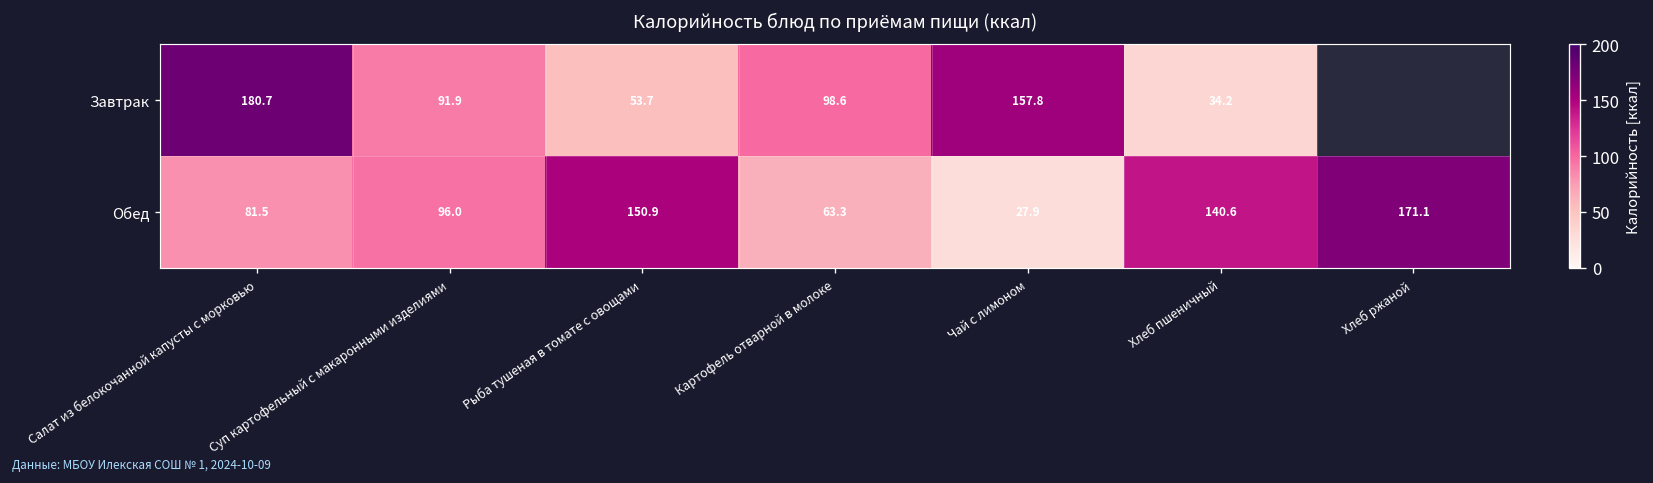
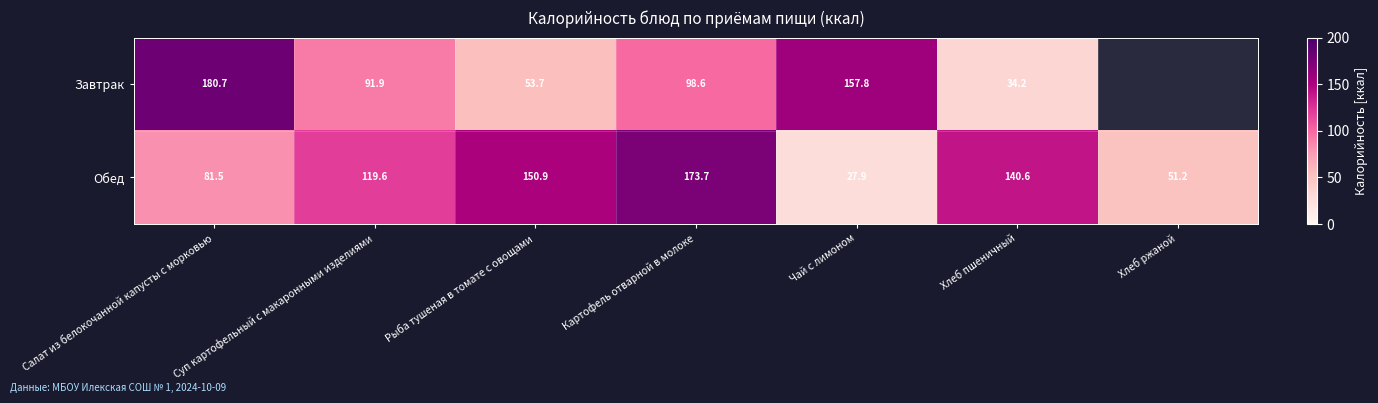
  {
    "Завтрак": {
      "Салат из белокочанной капусты с морковью": 180.7,
      "Суп картофельный с макаронными изделиями": 91.9,
      "Рыба тушеная в томате с овощами": 53.7,
      "Картофель отварной в молоке": 98.6,
      "Чай с лимоном": 157.8
    },
    "Обед": {
      "Салат из белокочанной капусты с морковью": 81.5,
-     "Суп картофельный с макаронными изделиями": 96.0,
+     "Суп картофельный с макаронными изделиями": 119.6,
      "Рыба тушеная в томате с овощами": 150.9,
-     "Картофель отварной в молоке": 63.3,
+     "Картофель отварной в молоке": 173.7,
      "Хлеб пшеничный": 140.6,
-     "Хлеб ржаной": 171.1
+     "Хлеб ржаной": 51.2
    }
  }
